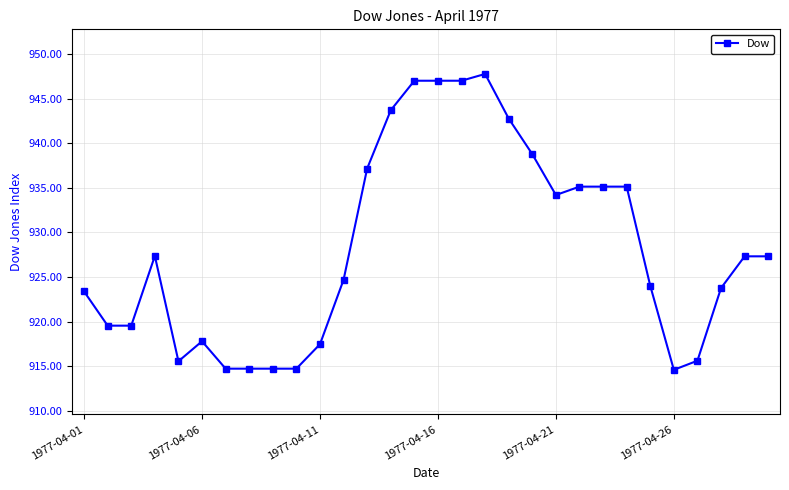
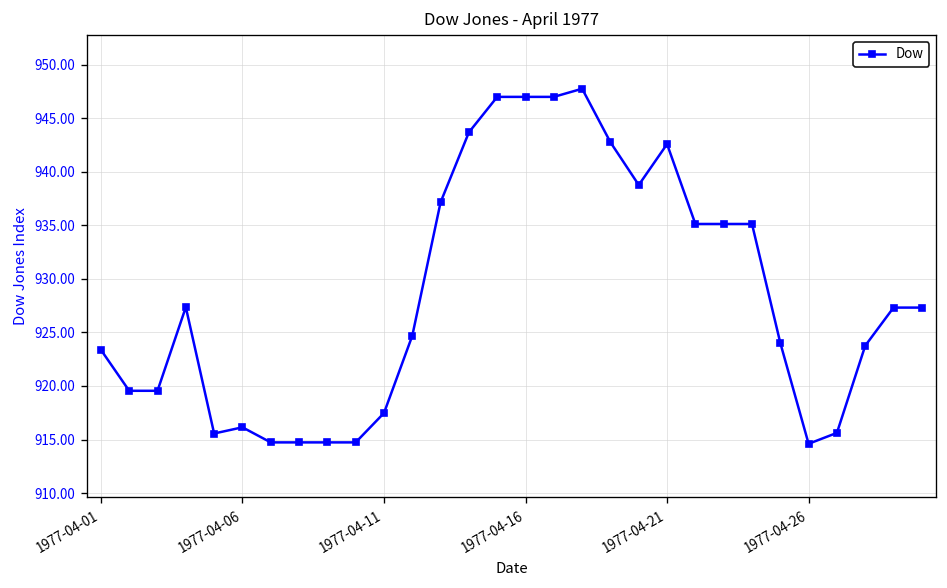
  {
    "1977-04-01": 923,
-   "1977-04-06": 918,
+   "1977-04-06": 916,
    "1977-04-11": 917,
    "1977-04-16": 947,
-   "1977-04-21": 934,
+   "1977-04-21": 943,
    "1977-04-26": 915
  }
